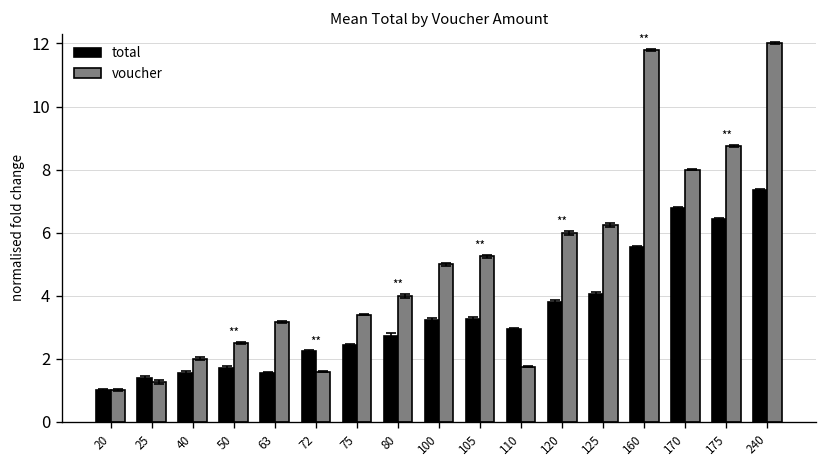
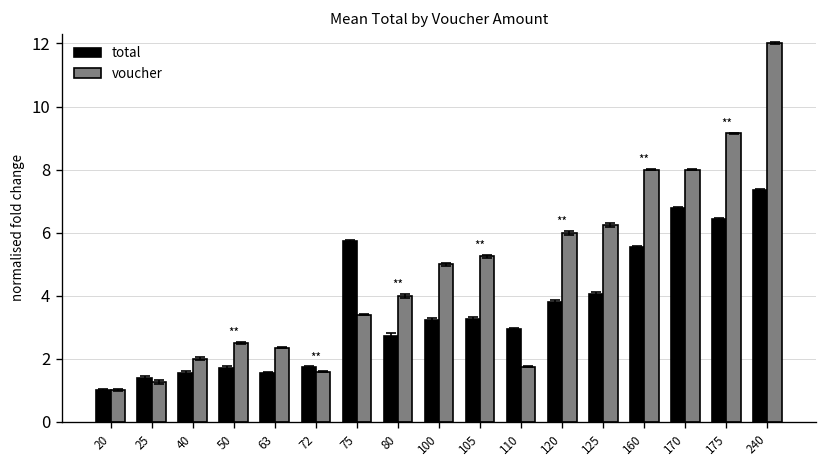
  {
    "total": {
      "20": 1.0,
      "25": 1.4,
      "40": 1.6,
      "50": 1.7,
      "63": 1.6,
-     "72": 2.2,
-     "75": 2.4,
+     "72": 1.7,
+     "75": 5.7,
      "80": 2.7,
      "100": 3.2,
      "105": 3.3,
      "110": 2.9,
      "120": 3.8,
      "125": 4.1,
      "160": 5.5,
      "170": 6.8,
      "175": 6.4,
      "240": 7.3
    },
    "voucher": {
      "20": 1.0,
      "25": 1.3,
      "40": 2.0,
      "50": 2.5,
-     "63": 3.2,
+     "63": 2.4,
      "72": 1.6,
      "75": 3.4,
      "80": 4.0,
      "100": 5.0,
      "105": 5.3,
      "110": 1.8,
      "120": 6.0,
      "125": 6.3,
-     "160": 11.8,
+     "160": 8.0,
      "170": 8.0,
-     "175": 8.8,
+     "175": 9.2,
      "240": 12.0
    }
  }
